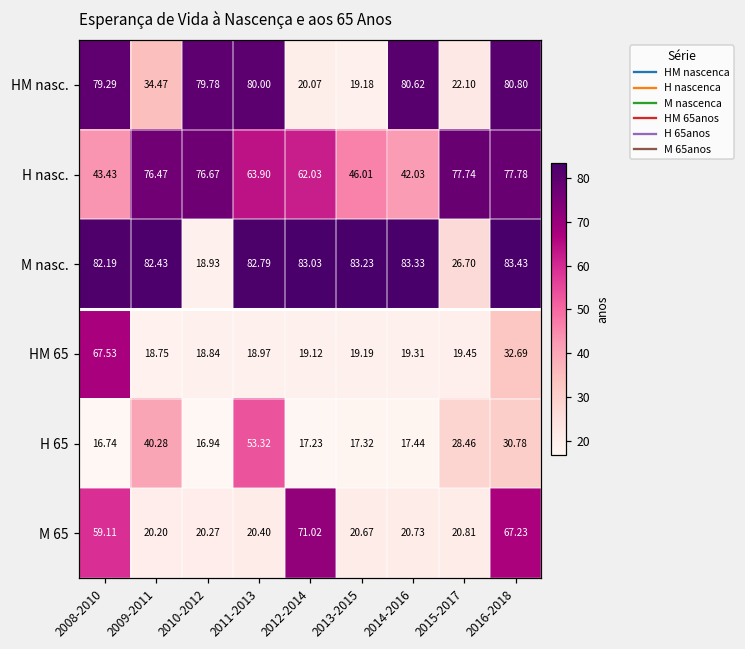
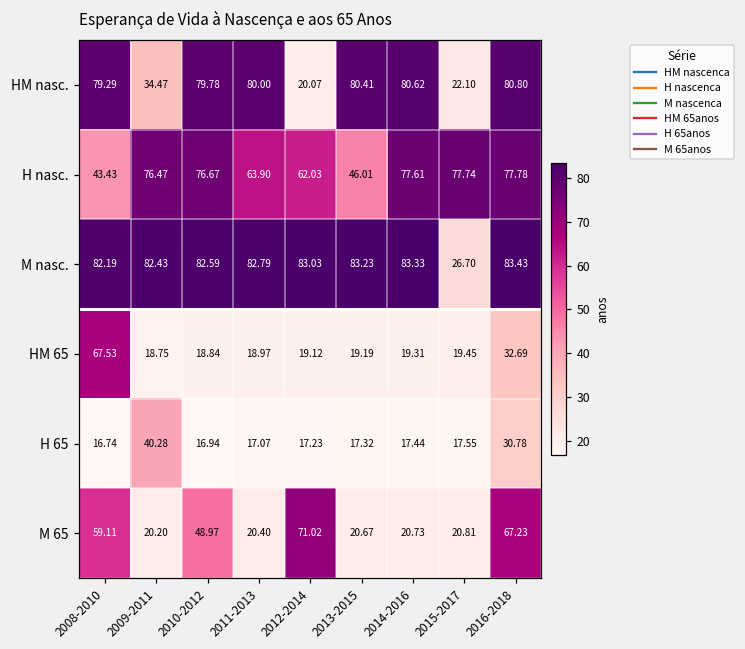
  {
    "HM nasc.": {
      "2008-2010": 79.29,
      "2009-2011": 34.47,
      "2010-2012": 79.78,
      "2011-2013": 80.00,
      "2012-2014": 20.07,
-     "2013-2015": 19.18,
+     "2013-2015": 80.41,
      "2014-2016": 80.62,
      "2015-2017": 22.10,
      "2016-2018": 80.80
    },
    "H nasc.": {
      "2008-2010": 43.43,
      "2009-2011": 76.47,
      "2010-2012": 76.67,
      "2011-2013": 63.90,
      "2012-2014": 62.03,
      "2013-2015": 46.01,
-     "2014-2016": 42.03,
+     "2014-2016": 77.61,
      "2015-2017": 77.74,
      "2016-2018": 77.78
    },
    "M nasc.": {
      "2008-2010": 82.19,
      "2009-2011": 82.43,
-     "2010-2012": 18.93,
+     "2010-2012": 82.59,
      "2011-2013": 82.79,
      "2012-2014": 83.03,
      "2013-2015": 83.23,
      "2014-2016": 83.33,
      "2015-2017": 26.70,
      "2016-2018": 83.43
    },
    "HM 65": {
      "2008-2010": 67.53,
      "2009-2011": 18.75,
      "2010-2012": 18.84,
      "2011-2013": 18.97,
      "2012-2014": 19.12,
      "2013-2015": 19.19,
      "2014-2016": 19.31,
      "2015-2017": 19.45,
      "2016-2018": 32.69
    },
    "H 65": {
      "2008-2010": 16.74,
      "2009-2011": 40.28,
      "2010-2012": 16.94,
-     "2011-2013": 53.32,
+     "2011-2013": 17.07,
      "2012-2014": 17.23,
      "2013-2015": 17.32,
      "2014-2016": 17.44,
-     "2015-2017": 28.46,
+     "2015-2017": 17.55,
      "2016-2018": 30.78
    },
    "M 65": {
      "2008-2010": 59.11,
      "2009-2011": 20.20,
-     "2010-2012": 20.27,
+     "2010-2012": 48.97,
      "2011-2013": 20.40,
      "2012-2014": 71.02,
      "2013-2015": 20.67,
      "2014-2016": 20.73,
      "2015-2017": 20.81,
      "2016-2018": 67.23
    }
  }
